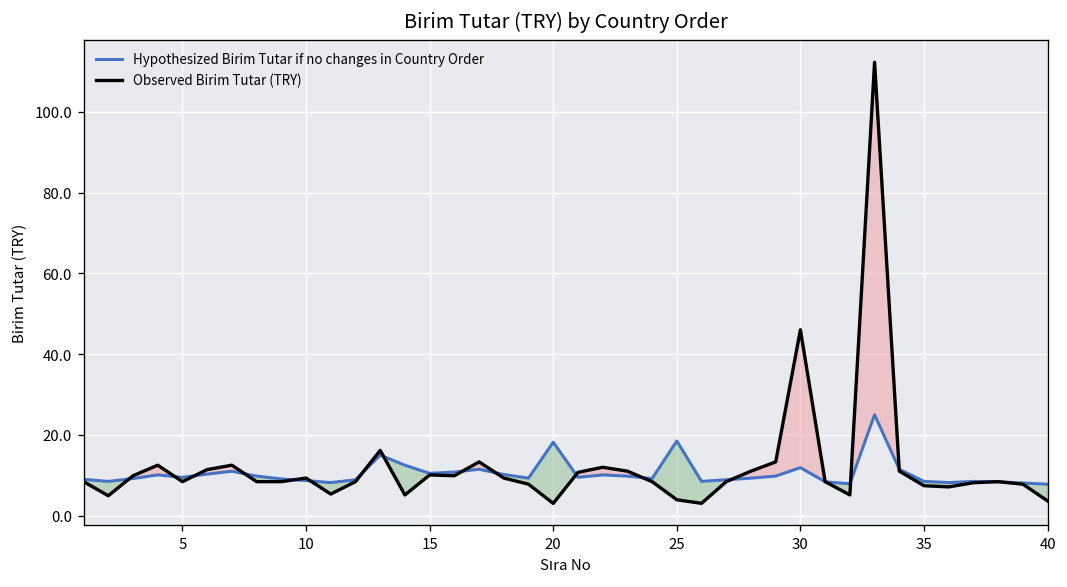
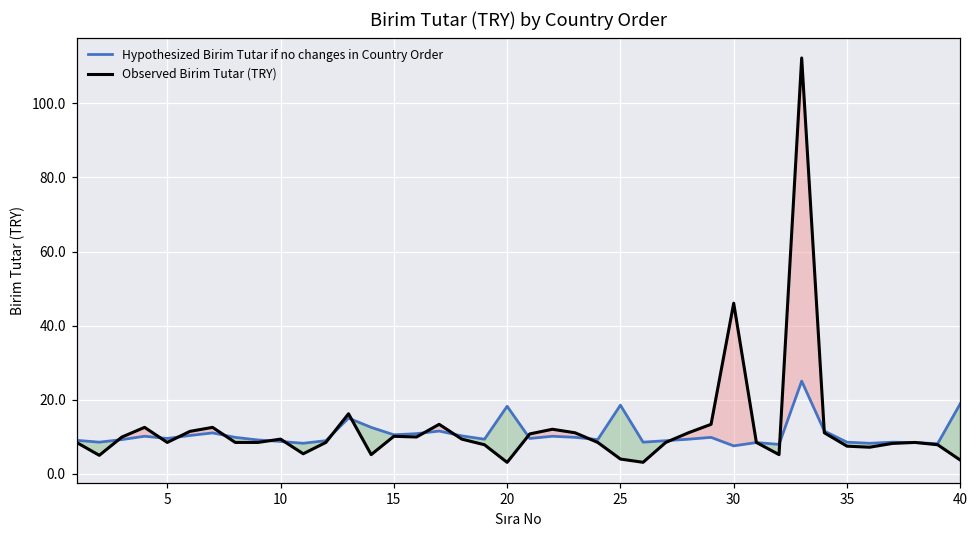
  {
    "Hypothesized Birim Tutar if no changes in Country Order": {
      "5": 10,
      "20": 18,
      "25": 19,
-     "30": 12,
+     "30": 8,
      "35": 9,
-     "40": 8
+     "40": 19
    },
    "Observed Birim Tutar (TRY)": {
      "5": 8,
      "20": 3,
      "25": 4,
      "30": 46,
      "35": 7,
      "40": 4
    }
  }
